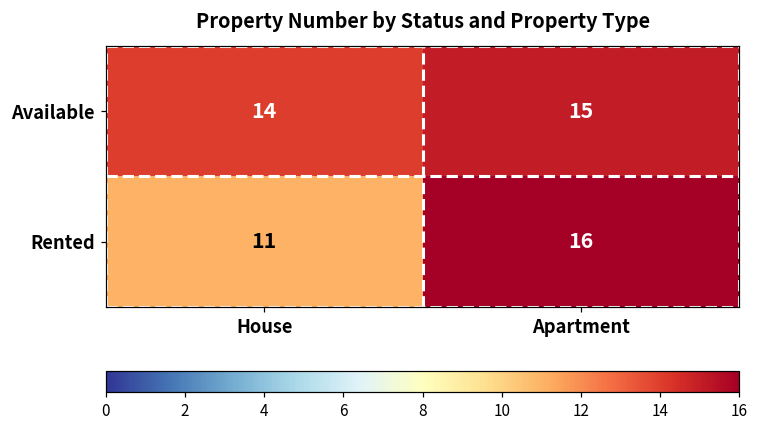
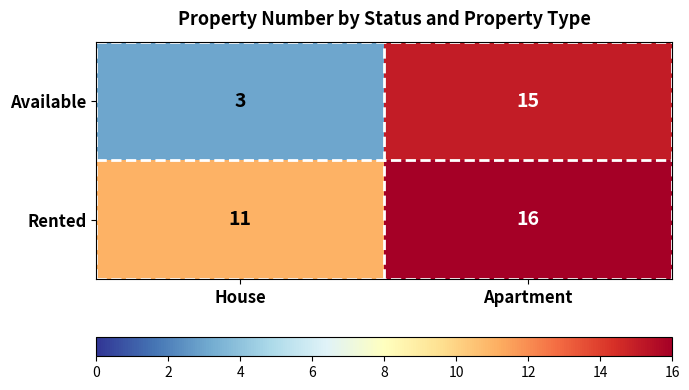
  {
    "Available": {
-     "House": 14,
+     "House": 3,
      "Apartment": 15
    },
    "Rented": {
      "House": 11,
      "Apartment": 16
    }
  }
